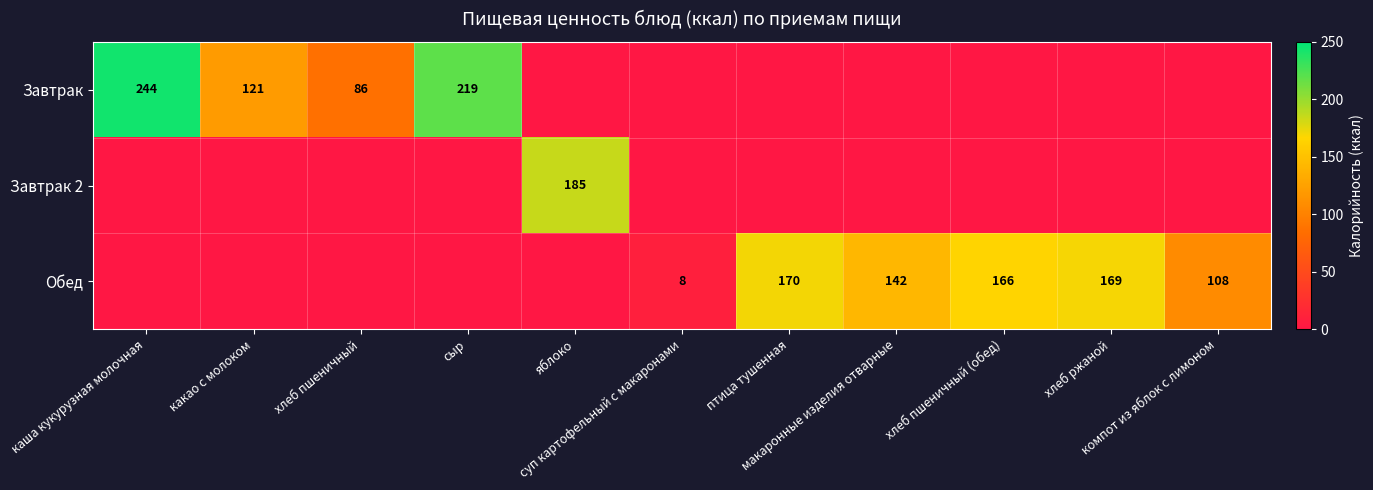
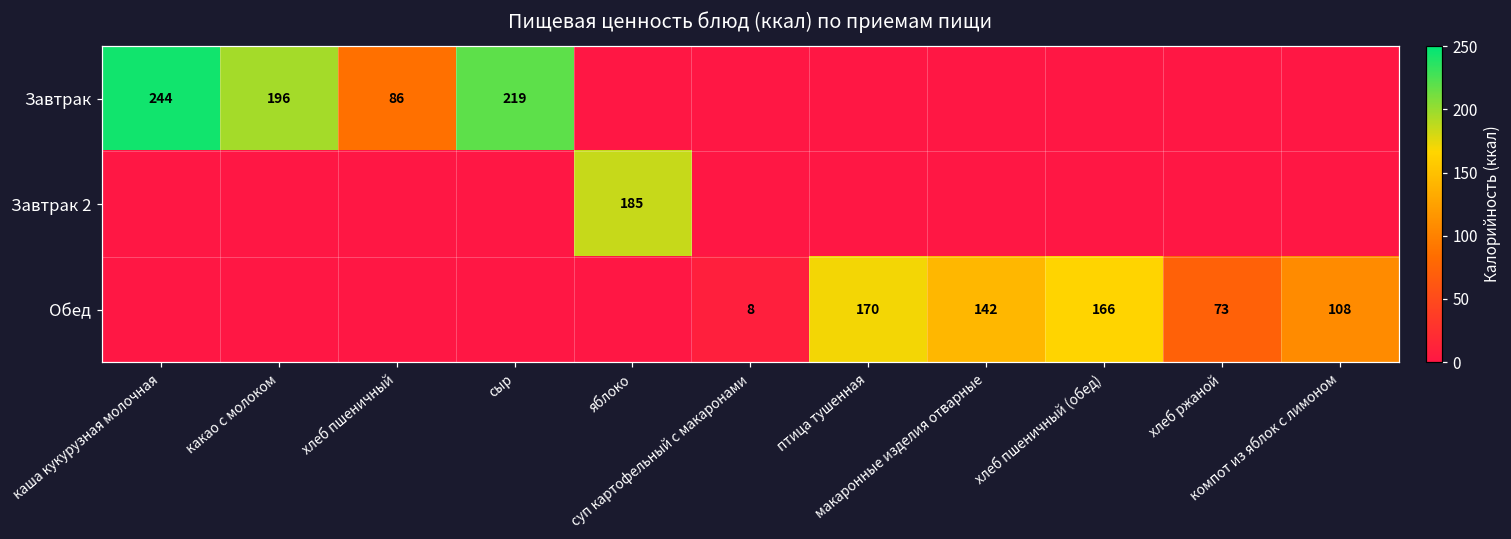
  {
    "Завтрак": {
      "каша кукурузная молочная": 244,
-     "какао с молоком": 121,
+     "какао с молоком": 196,
      "хлеб пшеничный": 86,
      "сыр": 219
    },
    "Завтрак 2": {
      "яблоко": 185
    },
    "Обед": {
      "суп картофельный с макаронами": 8,
      "птица тушенная": 170,
      "макаронные изделия отварные": 142,
      "хлеб пшеничный (обед)": 166,
-     "хлеб ржаной": 169,
+     "хлеб ржаной": 73,
      "компот из яблок с лимоном": 108
    }
  }
